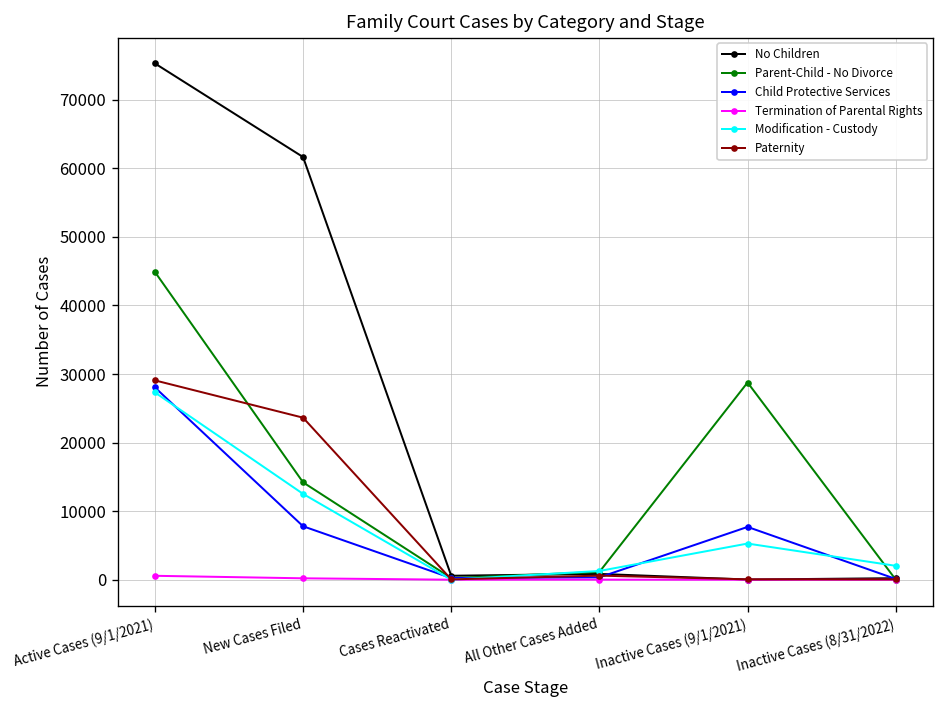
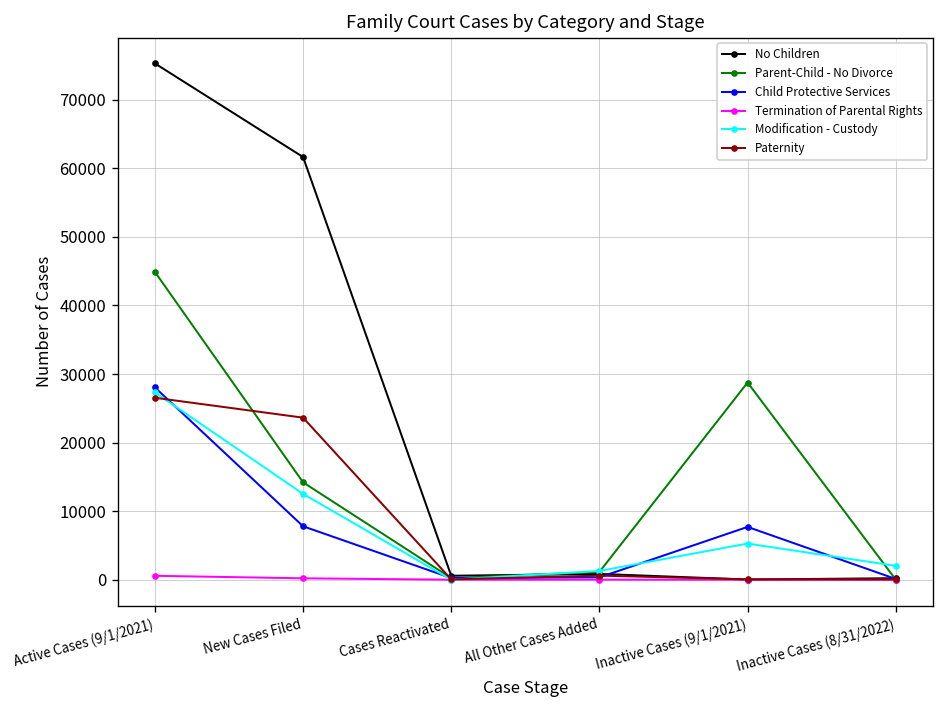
  {
    "No Children": {
      "Active Cases (9/1/2021)": 75000,
      "New Cases Filed": 62000
    },
    "Parent-Child - No Divorce": {
      "Active Cases (9/1/2021)": 45000,
      "New Cases Filed": 14000,
      "Inactive Cases (9/1/2021)": 29000
    },
    "Child Protective Services": {
      "Active Cases (9/1/2021)": 28000,
      "New Cases Filed": 8000,
      "Inactive Cases (9/1/2021)": 8000
    },
    "Termination of Parental Rights": {
      "Active Cases (9/1/2021)": 1000,
      "New Cases Filed": 0
    },
    "Modification - Custody": {
      "Active Cases (9/1/2021)": 27000,
      "New Cases Filed": 13000,
      "Inactive Cases (9/1/2021)": 5000,
      "Inactive Cases (8/31/2022)": 2000
    },
    "Paternity": {
-     "Active Cases (9/1/2021)": 29000,
+     "Active Cases (9/1/2021)": 27000,
      "New Cases Filed": 24000
    }
  }
